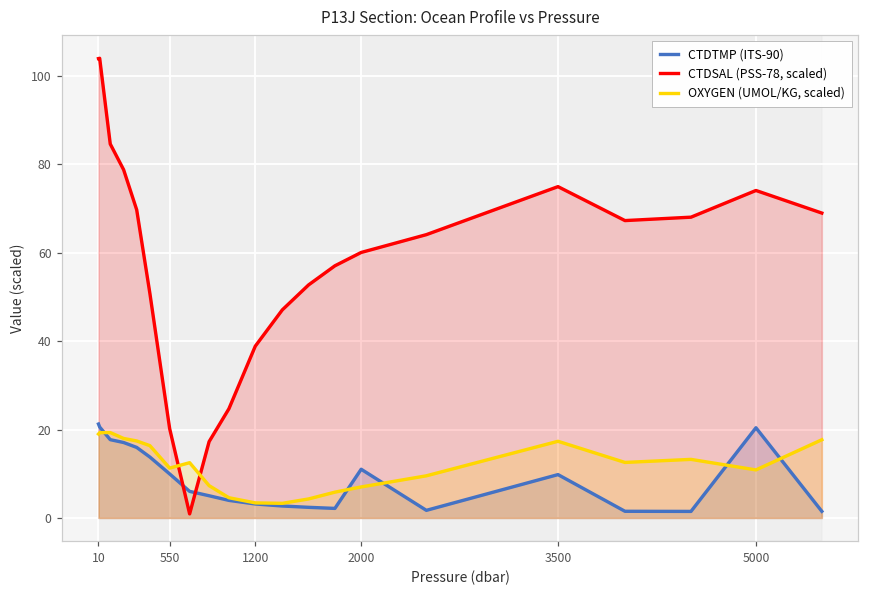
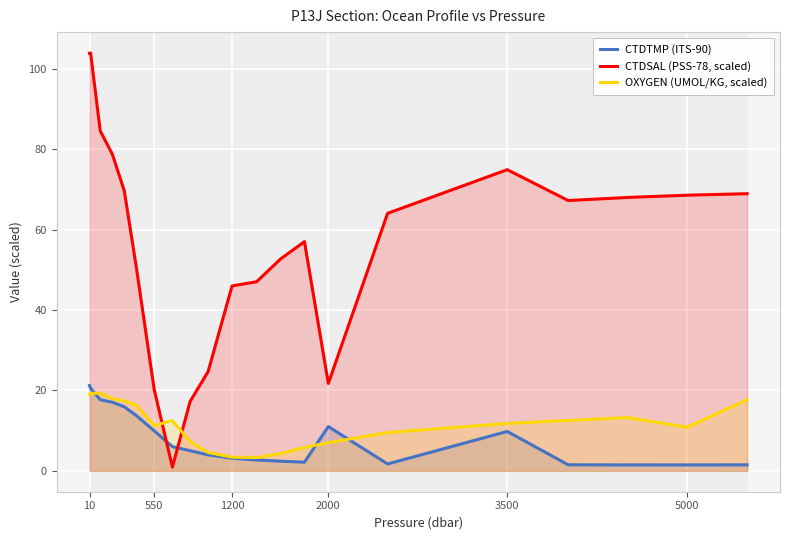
  {
    "CTDTMP (ITS-90)": {
      "10": 21,
      "550": 10,
      "2000": 11,
      "3500": 10,
-     "5000": 20
+     "5000": 1
    },
    "CTDSAL (PSS-78, scaled)": {
      "10": 104,
      "550": 20,
-     "1200": 39,
-     "2000": 60,
+     "1200": 46,
+     "2000": 22,
      "3500": 75,
-     "5000": 74
+     "5000": 69
    },
    "OXYGEN (UMOL/KG, scaled)": {
      "10": 19,
      "550": 11,
      "2000": 7,
-     "3500": 17,
+     "3500": 12,
      "5000": 11
    }
  }
